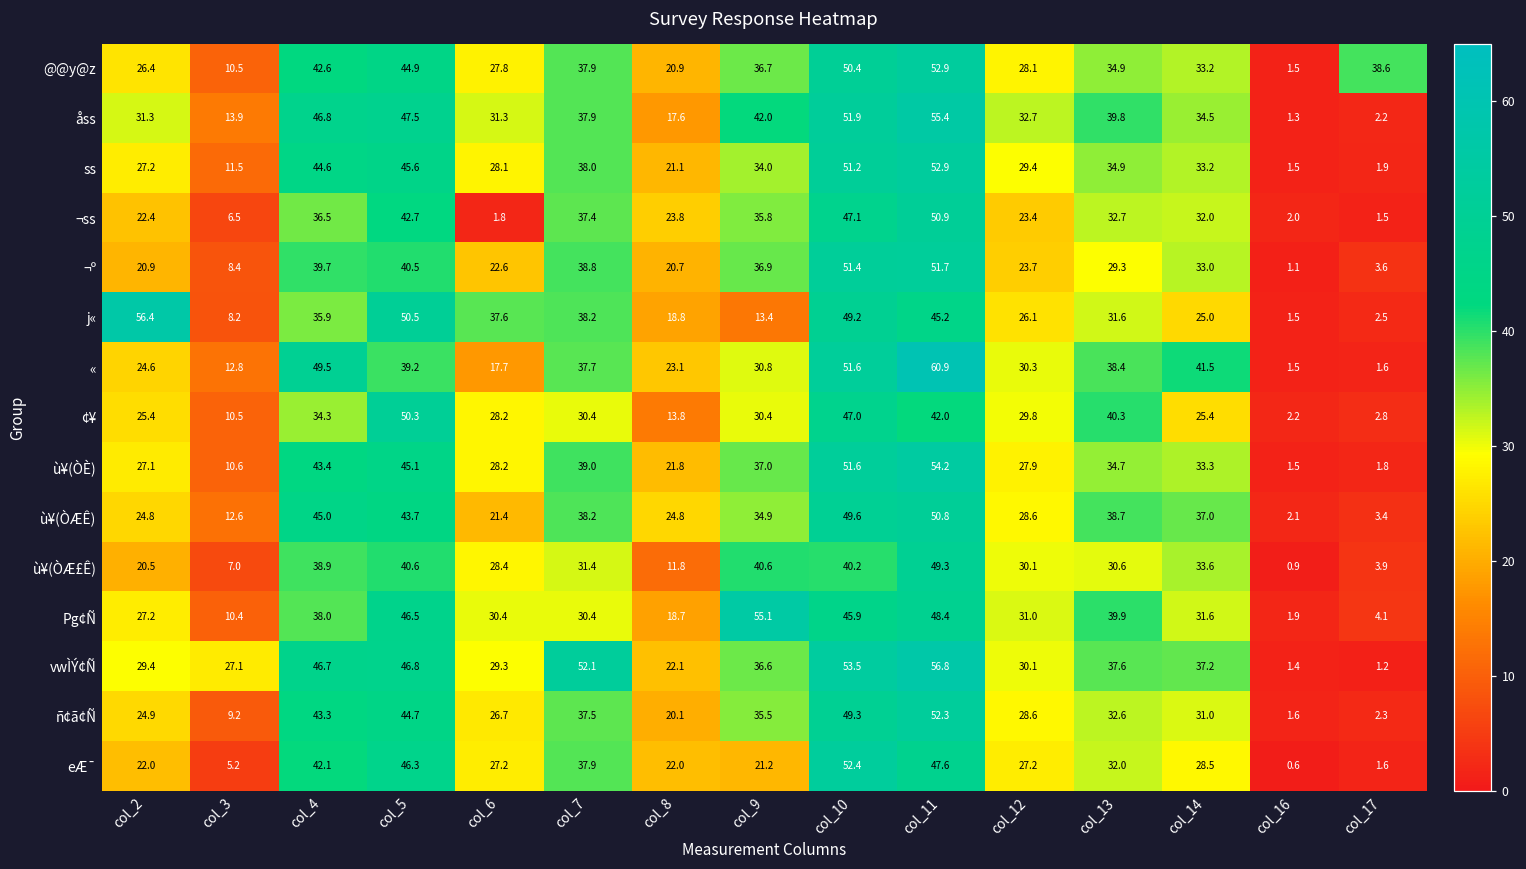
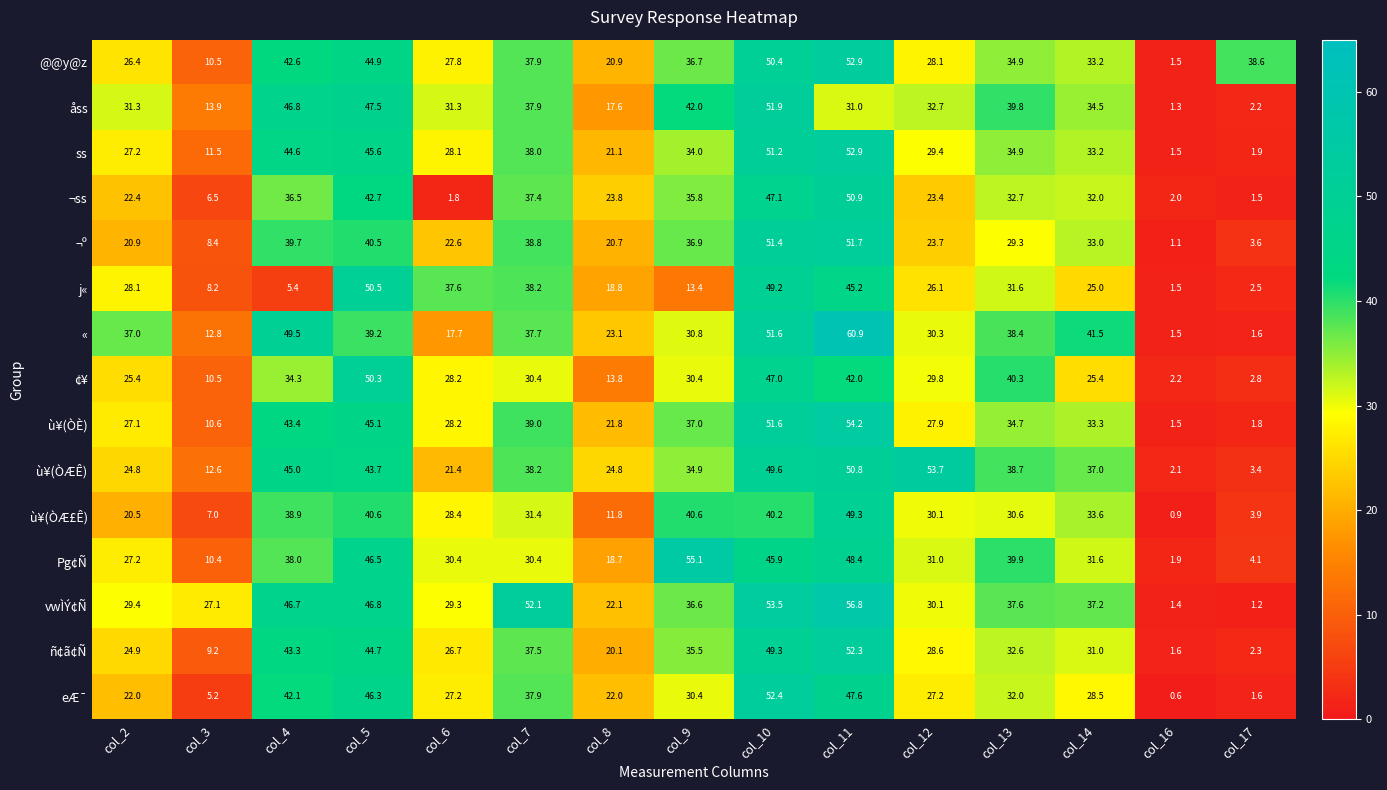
  {
    "åss": {
      "col_2": 31.3,
      "col_3": 13.9,
      "col_4": 46.8,
      "col_5": 47.5,
      "col_6": 31.3,
      "col_7": 37.9,
      "col_8": 17.6,
      "col_9": 42.0,
      "col_10": 51.9,
-     "col_11": 55.4,
+     "col_11": 31.0,
      "col_12": 32.7,
      "col_13": 39.8,
      "col_14": 34.5,
      "col_16": 1.3,
      "col_17": 2.2
    },
    "j«": {
-     "col_2": 56.4,
+     "col_2": 28.1,
      "col_3": 8.2,
-     "col_4": 35.9,
+     "col_4": 5.4,
      "col_5": 50.5,
      "col_6": 37.6,
      "col_7": 38.2,
      "col_8": 18.8,
      "col_9": 13.4,
      "col_10": 49.2,
      "col_11": 45.2,
      "col_12": 26.1,
      "col_13": 31.6,
      "col_14": 25.0,
      "col_16": 1.5,
      "col_17": 2.5
    },
    "«": {
-     "col_2": 24.6,
+     "col_2": 37.0,
      "col_3": 12.8,
      "col_4": 49.5,
      "col_5": 39.2,
      "col_6": 17.7,
      "col_7": 37.7,
      "col_8": 23.1,
      "col_9": 30.8,
      "col_10": 51.6,
      "col_11": 60.9,
      "col_12": 30.3,
      "col_13": 38.4,
      "col_14": 41.5,
      "col_16": 1.5,
      "col_17": 1.6
    },
    "ù¥(ÒÆÊ)": {
      "col_2": 24.8,
      "col_3": 12.6,
      "col_4": 45.0,
      "col_5": 43.7,
      "col_6": 21.4,
      "col_7": 38.2,
      "col_8": 24.8,
      "col_9": 34.9,
      "col_10": 49.6,
      "col_11": 50.8,
-     "col_12": 28.6,
+     "col_12": 53.7,
      "col_13": 38.7,
      "col_14": 37.0,
      "col_16": 2.1,
      "col_17": 3.4
    },
    "eÆ¯": {
      "col_2": 22.0,
      "col_3": 5.2,
      "col_4": 42.1,
      "col_5": 46.3,
      "col_6": 27.2,
      "col_7": 37.9,
      "col_8": 22.0,
-     "col_9": 21.2,
+     "col_9": 30.4,
      "col_10": 52.4,
      "col_11": 47.6,
      "col_12": 27.2,
      "col_13": 32.0,
      "col_14": 28.5,
      "col_16": 0.6,
      "col_17": 1.6
    }
  }
